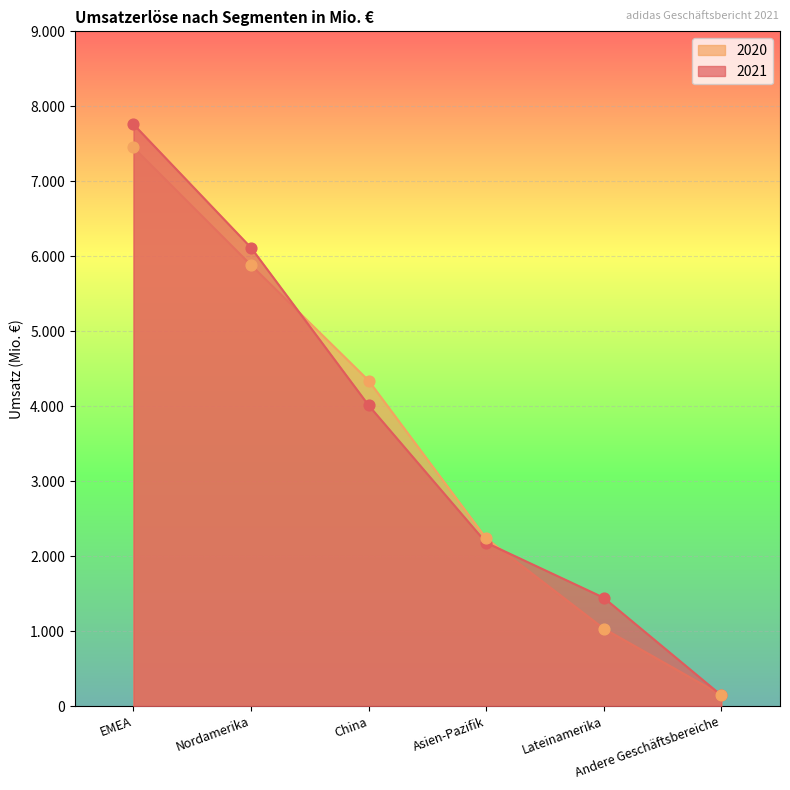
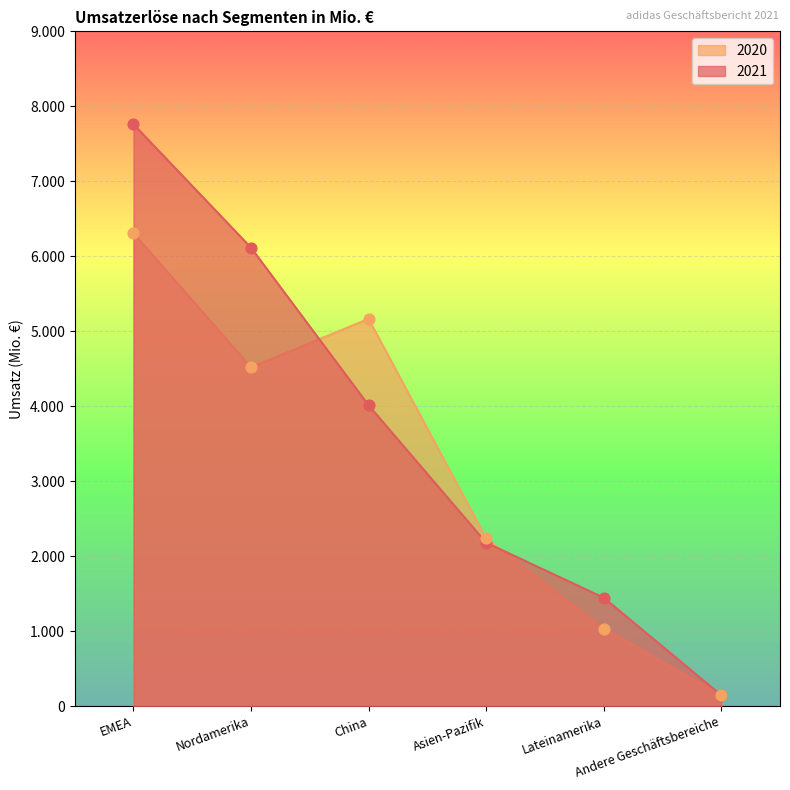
  {
    "2020": {
-     "EMEA": 7.5,
-     "Nordamerika": 5.9,
-     "China": 4.3,
+     "EMEA": 6.3,
+     "Nordamerika": 4.5,
+     "China": 5.2,
      "Asien-Pazifik": 2.2,
      "Lateinamerika": 1.0
    },
    "2021": {
      "EMEA": 7.8,
      "Nordamerika": 6.1,
      "China": 4.0,
      "Asien-Pazifik": 2.2,
      "Lateinamerika": 1.4
    }
  }
